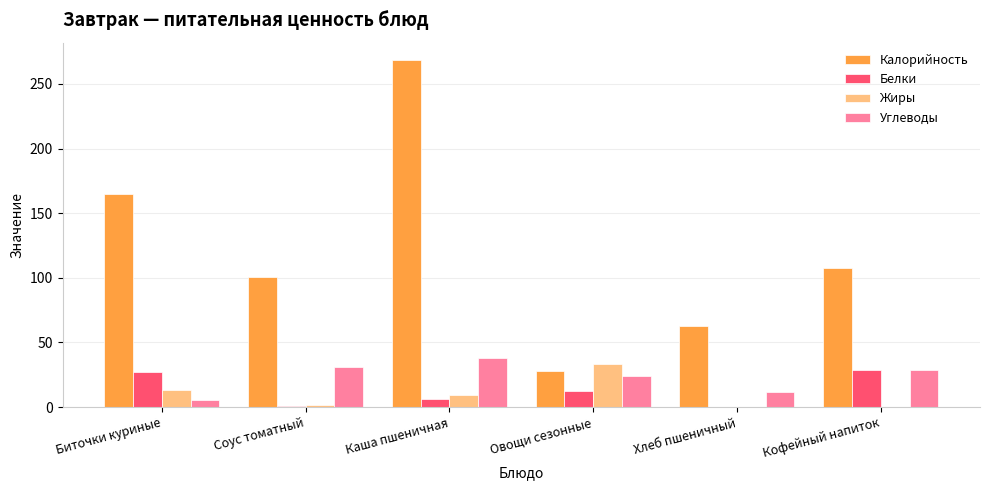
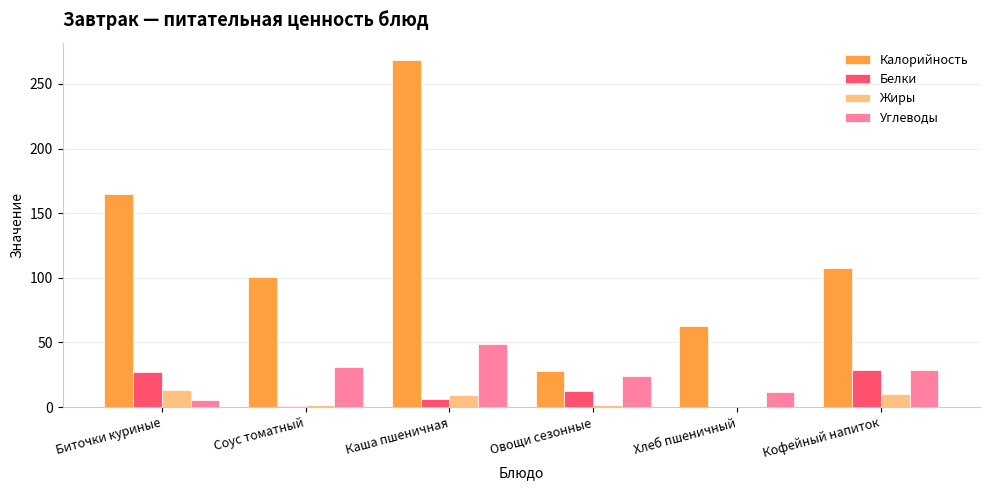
  {
    "Калорийность": {
      "Биточки куриные": 165,
      "Соус томатный": 101,
      "Каша пшеничная": 269,
      "Овощи сезонные": 28,
      "Хлеб пшеничный": 63,
      "Кофейный напиток": 108
    },
    "Белки": {
      "Биточки куриные": 27,
      "Каша пшеничная": 6,
      "Овощи сезонные": 13,
      "Кофейный напиток": 29
    },
    "Жиры": {
      "Биточки куриные": 14,
      "Каша пшеничная": 9,
-     "Овощи сезонные": 34,
-     "Кофейный напиток": 0
+     "Овощи сезонные": 2,
+     "Кофейный напиток": 10
    },
    "Углеводы": {
      "Биточки куриные": 6,
      "Соус томатный": 31,
-     "Каша пшеничная": 38,
+     "Каша пшеничная": 49,
      "Овощи сезонные": 24,
      "Хлеб пшеничный": 11,
      "Кофейный напиток": 29
    }
  }
